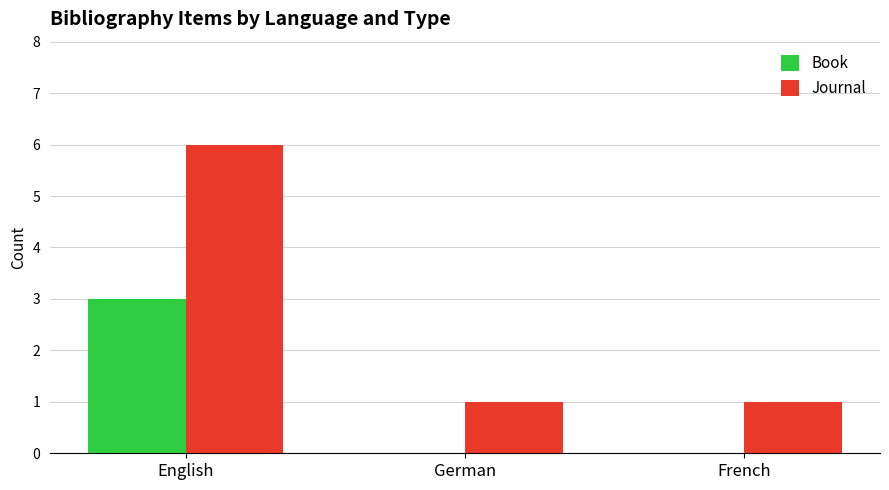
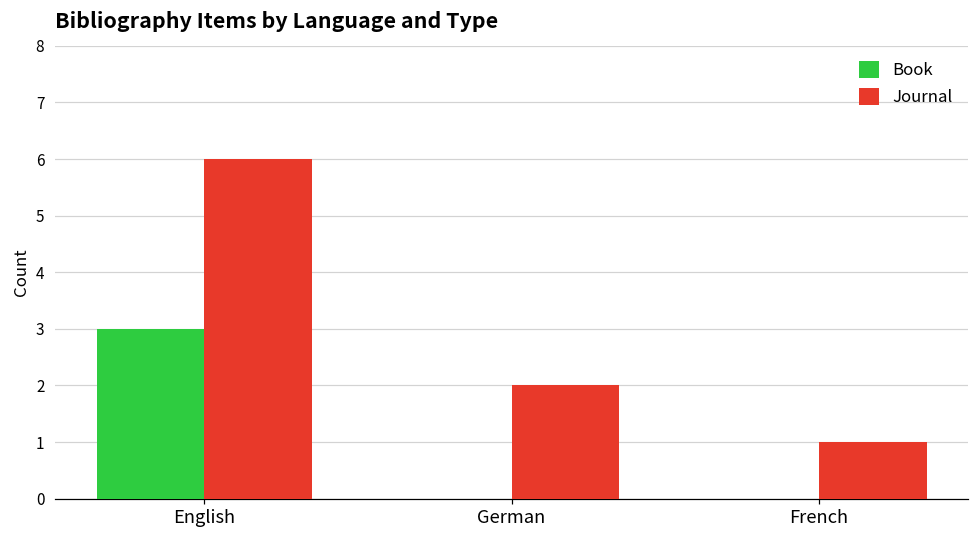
  {
    "Book": {
      "English": 3,
      "German": 0,
      "French": 0
    },
    "Journal": {
      "English": 6,
-     "German": 1,
+     "German": 2,
      "French": 1
    }
  }
